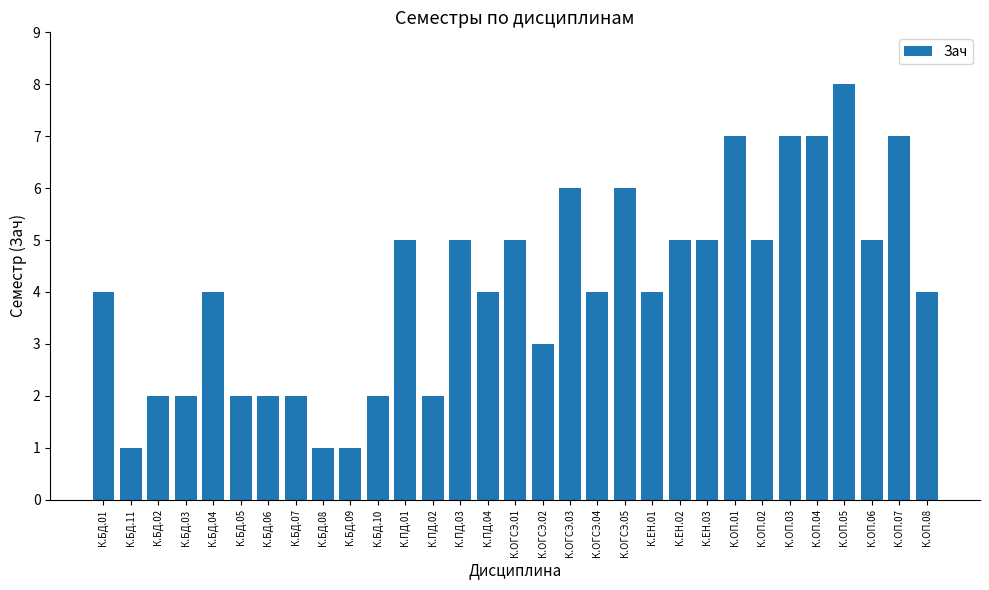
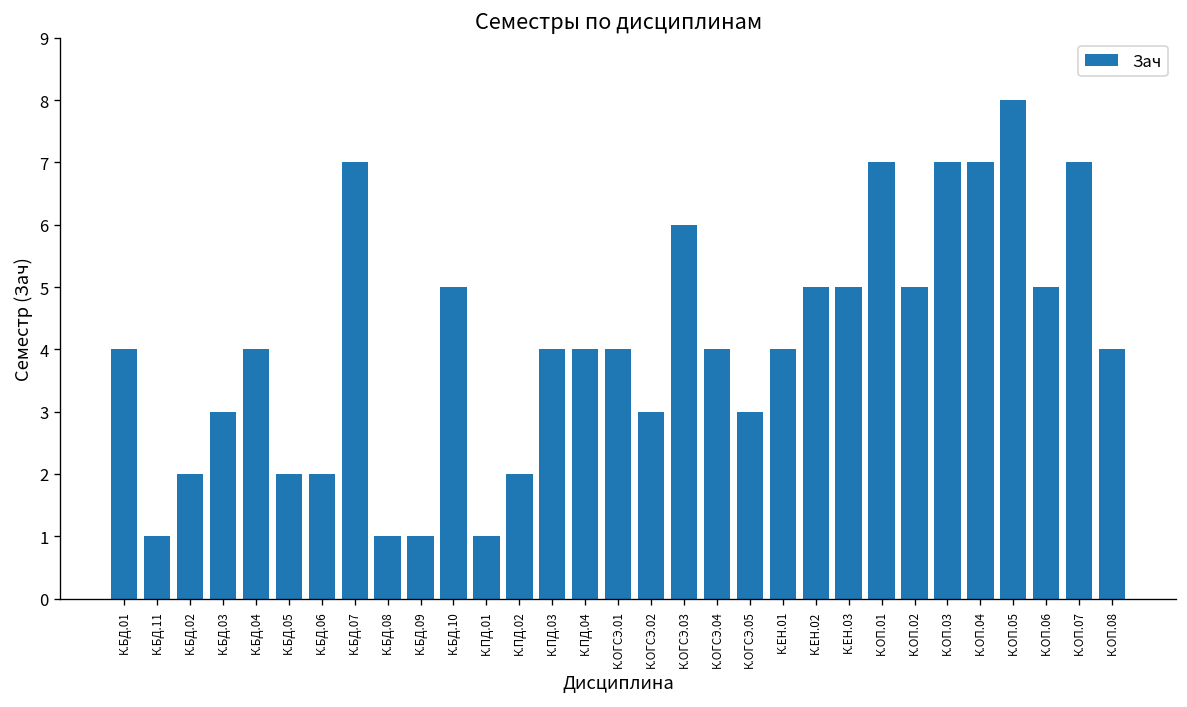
  {
    "К.БД.01": 4,
    "К.БД.11": 1,
    "К.БД.02": 2,
-   "К.БД.03": 2,
+   "К.БД.03": 3,
    "К.БД.04": 4,
    "К.БД.05": 2,
    "К.БД.06": 2,
-   "К.БД.07": 2,
+   "К.БД.07": 7,
    "К.БД.08": 1,
    "К.БД.09": 1,
-   "К.БД.10": 2,
-   "К.ПД.01": 5,
+   "К.БД.10": 5,
+   "К.ПД.01": 1,
    "К.ПД.02": 2,
-   "К.ПД.03": 5,
+   "К.ПД.03": 4,
    "К.ПД.04": 4,
-   "К.ОГСЭ.01": 5,
+   "К.ОГСЭ.01": 4,
    "К.ОГСЭ.02": 3,
    "К.ОГСЭ.03": 6,
    "К.ОГСЭ.04": 4,
-   "К.ОГСЭ.05": 6,
+   "К.ОГСЭ.05": 3,
    "К.ЕН.01": 4,
    "К.ЕН.02": 5,
    "К.ЕН.03": 5,
    "К.ОП.01": 7,
    "К.ОП.02": 5,
    "К.ОП.03": 7,
    "К.ОП.04": 7,
    "К.ОП.05": 8,
    "К.ОП.06": 5,
    "К.ОП.07": 7,
    "К.ОП.08": 4
  }
